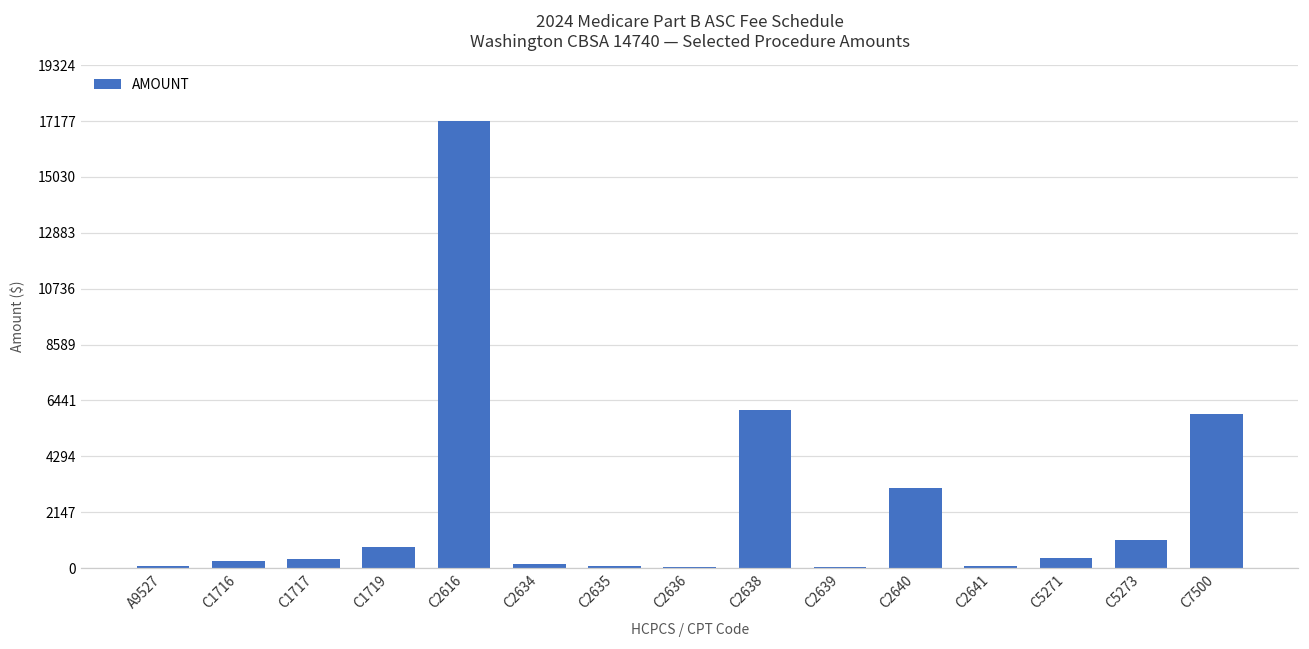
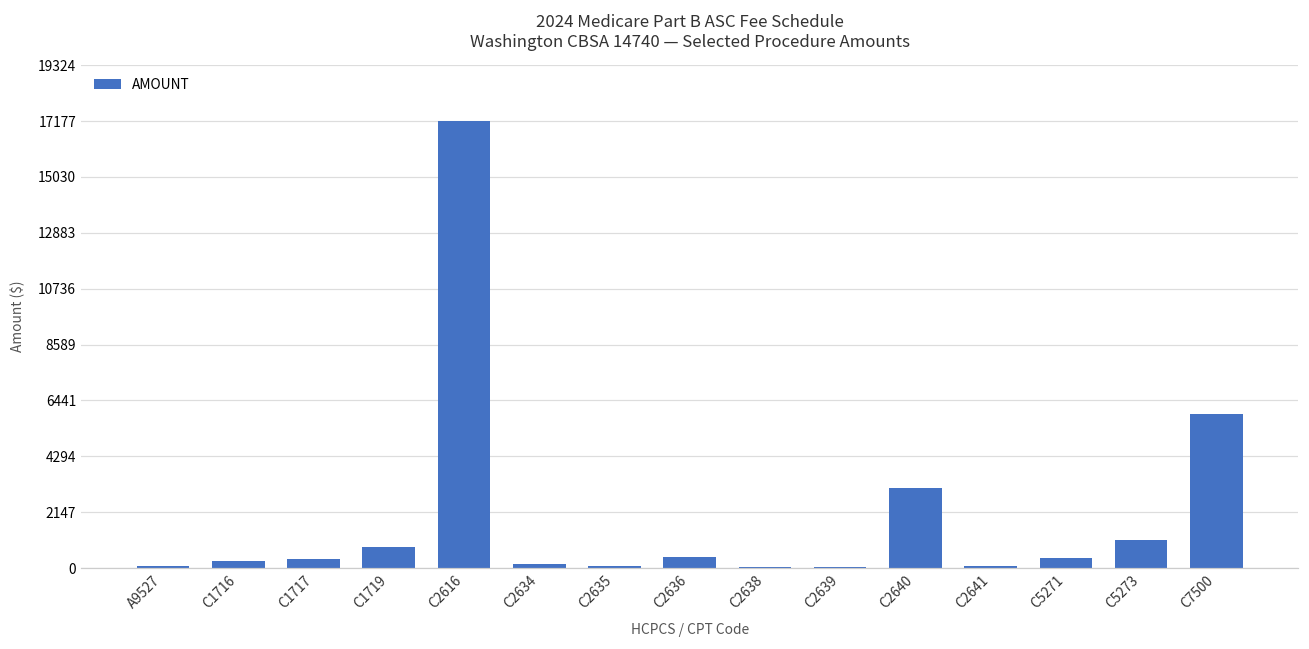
  {
    "C1716": 300,
    "C1717": 300,
    "C1719": 800,
    "C2616": 17200,
    "C2634": 200,
-   "C2636": 100,
-   "C2638": 6100,
+   "C2636": 400,
+   "C2638": 0,
    "C2640": 3100,
    "C5271": 400,
    "C5273": 1100,
    "C7500": 5900
  }
